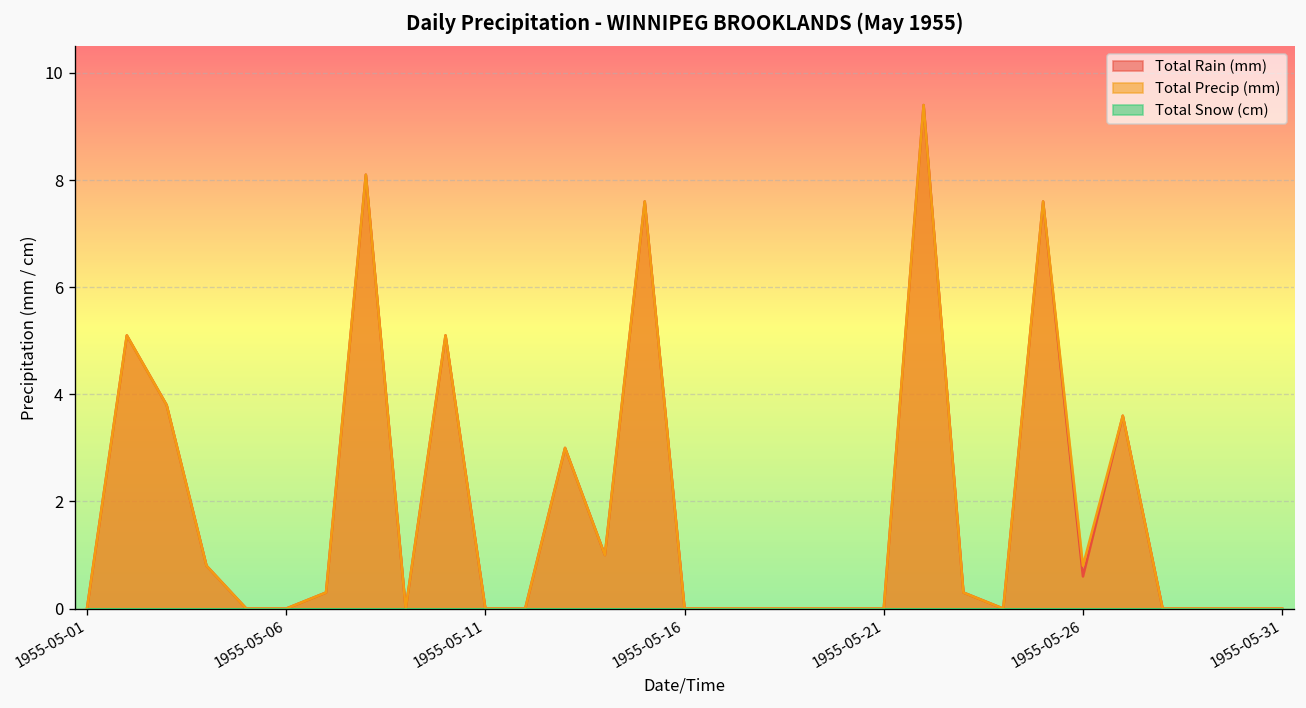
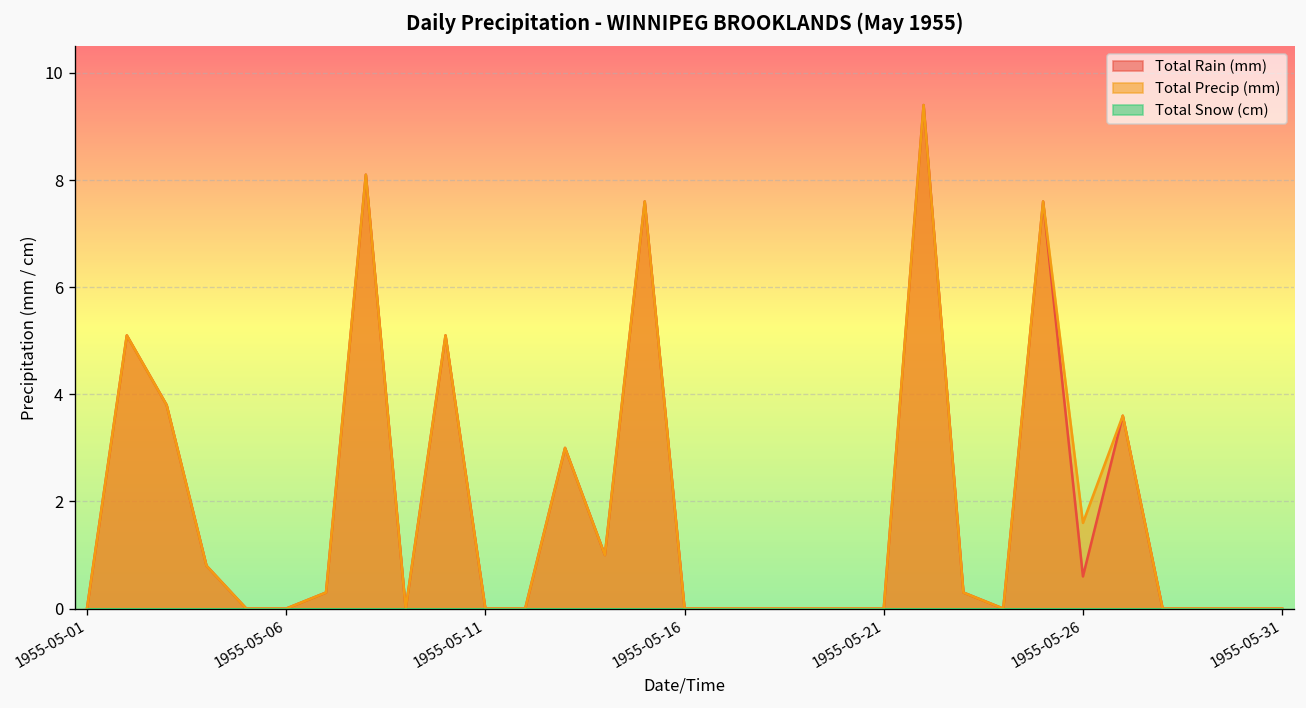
  {
    "Total Rain (mm)": {
      "1955-05-26": 0.6
    },
    "Total Precip (mm)": {
-     "1955-05-26": 0.8
+     "1955-05-26": 1.6
    },
    "Total Snow (cm)": {
      "1955-05-26": 0.0
    }
  }
